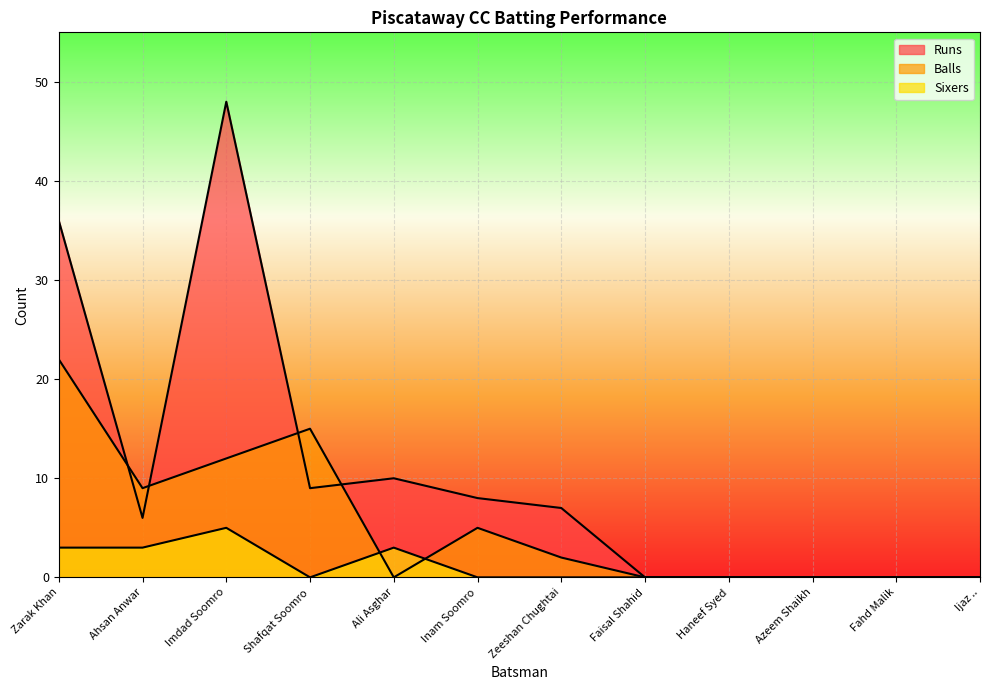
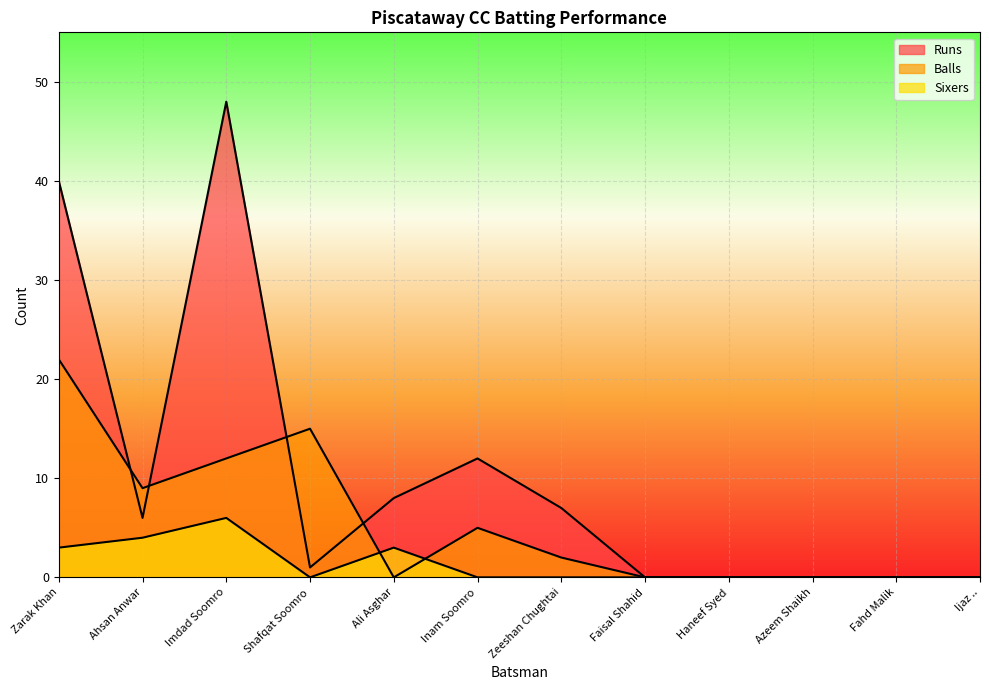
  {
    "Runs": {
-     "Zarak Khan": 36,
+     "Zarak Khan": 40,
      "Ahsan Anwar": 6,
      "Imdad Soomro": 48,
-     "Shafqat Soomro": 9,
-     "Ali Asghar": 10,
-     "Inam Soomro": 8,
+     "Shafqat Soomro": 1,
+     "Ali Asghar": 8,
+     "Inam Soomro": 12,
      "Zeeshan Chughtai": 7
    },
    "Balls": {
      "Zarak Khan": 22,
      "Ahsan Anwar": 9,
      "Imdad Soomro": 12,
      "Shafqat Soomro": 15,
      "Ali Asghar": 0,
      "Inam Soomro": 5,
      "Zeeshan Chughtai": 2
    },
    "Sixers": {
      "Zarak Khan": 3,
-     "Ahsan Anwar": 3,
-     "Imdad Soomro": 5,
+     "Ahsan Anwar": 4,
+     "Imdad Soomro": 6,
      "Shafqat Soomro": 0,
      "Ali Asghar": 3,
      "Inam Soomro": 0,
      "Zeeshan Chughtai": 0
    }
  }
